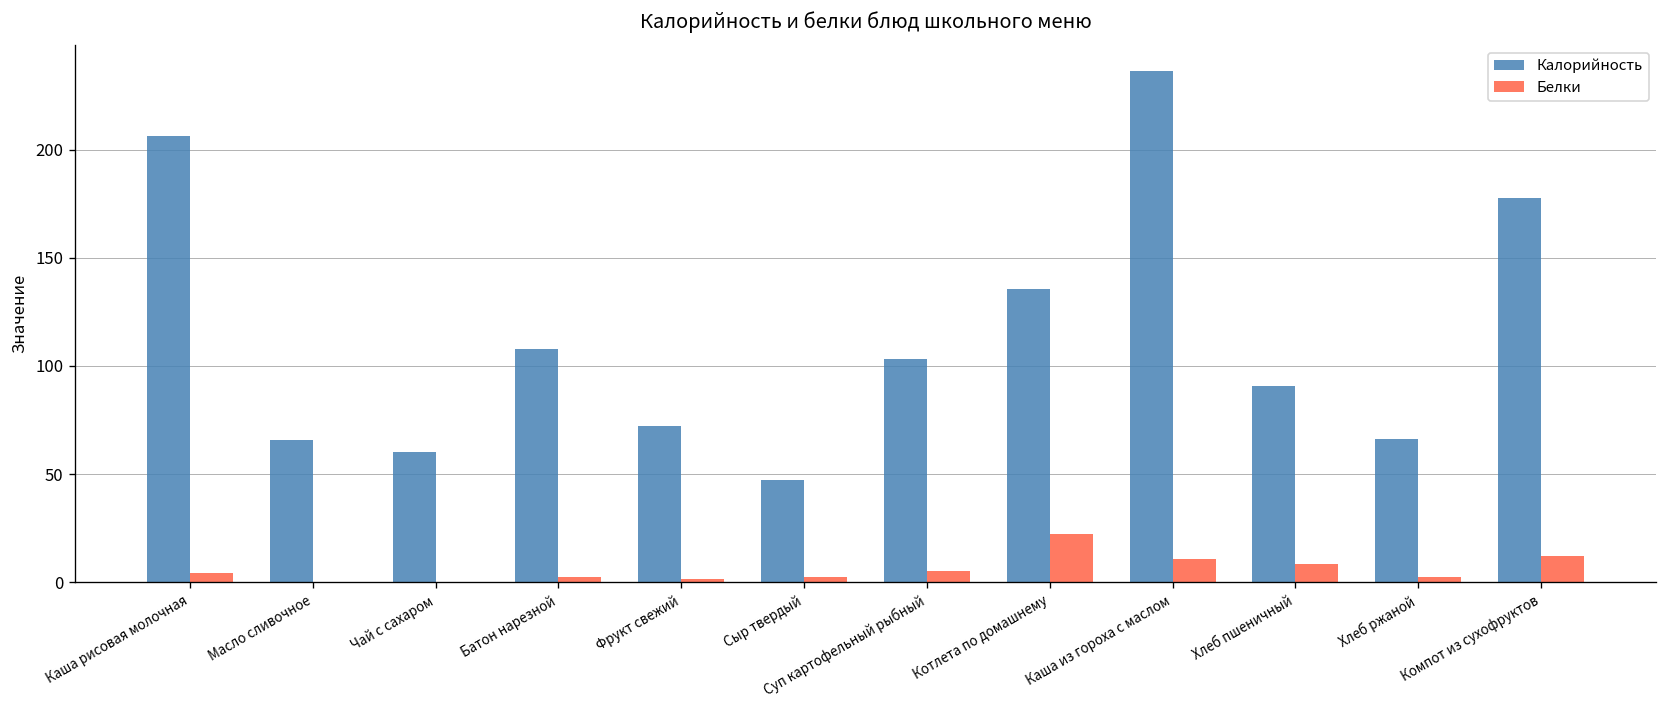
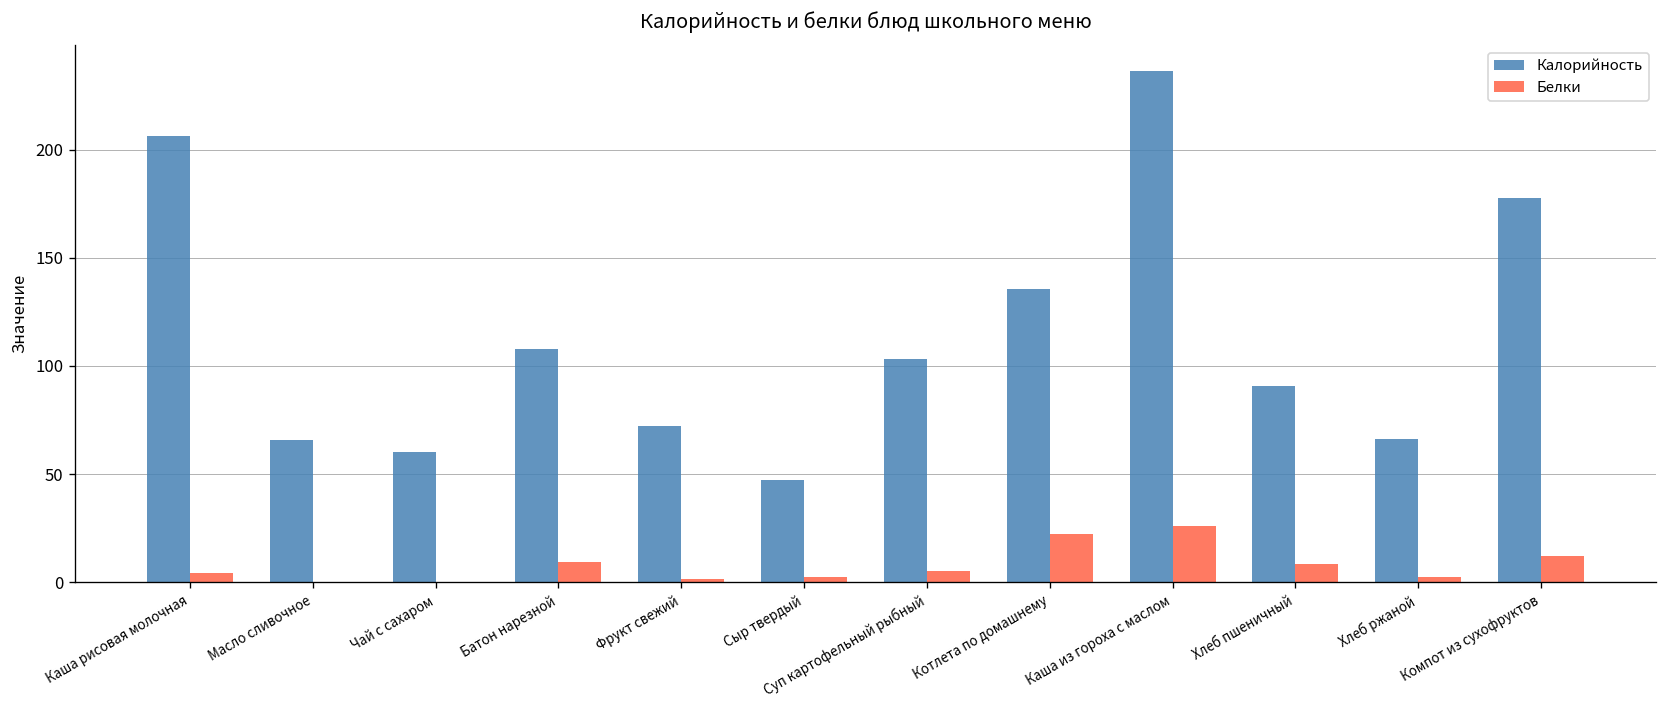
  {
    "Калорийность": {
      "Каша рисовая молочная": 206,
      "Масло сливочное": 66,
      "Чай с сахаром": 60,
      "Батон нарезной": 108,
      "Фрукт свежий": 72,
      "Сыр твердый": 47,
      "Суп картофельный рыбный": 103,
      "Котлета по домашнему": 135,
      "Каша из гороха с маслом": 236,
      "Хлеб пшеничный": 91,
      "Хлеб ржаной": 66,
      "Компот из сухофруктов": 178
    },
    "Белки": {
      "Каша рисовая молочная": 4,
-     "Батон нарезной": 3,
+     "Батон нарезной": 10,
      "Фрукт свежий": 1,
      "Сыр твердый": 2,
      "Суп картофельный рыбный": 5,
      "Котлета по домашнему": 22,
-     "Каша из гороха с маслом": 11,
+     "Каша из гороха с маслом": 26,
      "Хлеб пшеничный": 8,
      "Хлеб ржаной": 2,
      "Компот из сухофруктов": 12
    }
  }
